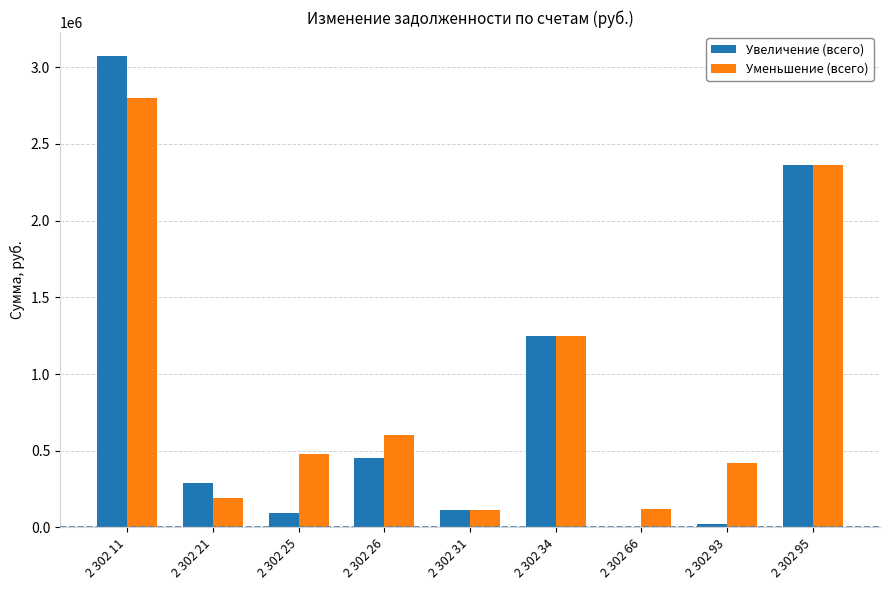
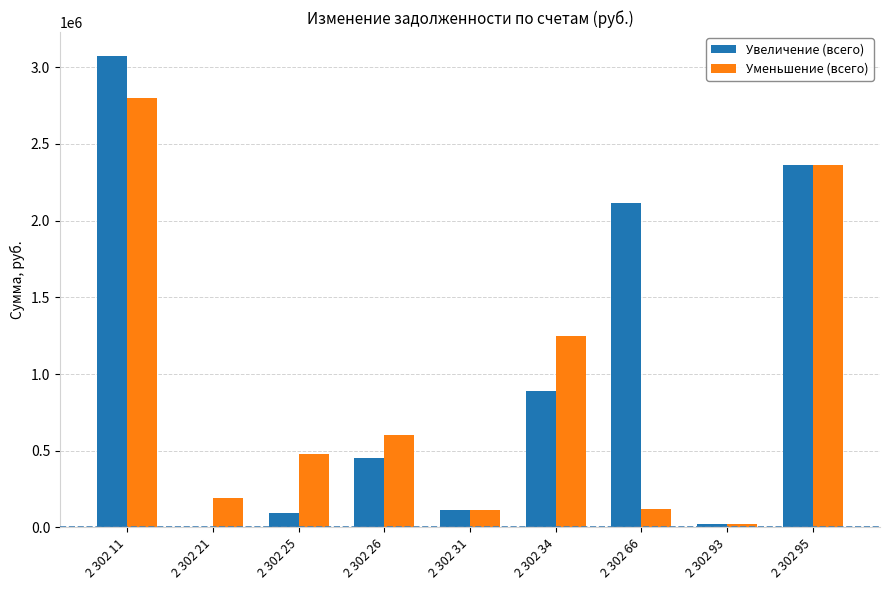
  {
    "Увеличение (всего)": {
      "2 302 11": 3070000,
-     "2 302 21": 290000,
+     "2 302 21": 0,
      "2 302 25": 100000,
      "2 302 26": 450000,
      "2 302 31": 110000,
-     "2 302 34": 1250000,
-     "2 302 66": 10000,
+     "2 302 34": 890000,
+     "2 302 66": 2110000,
      "2 302 93": 20000,
      "2 302 95": 2360000
    },
    "Уменьшение (всего)": {
      "2 302 11": 2800000,
      "2 302 21": 190000,
      "2 302 25": 480000,
      "2 302 26": 600000,
      "2 302 31": 110000,
      "2 302 34": 1250000,
      "2 302 66": 120000,
-     "2 302 93": 420000,
+     "2 302 93": 20000,
      "2 302 95": 2360000
    }
  }
